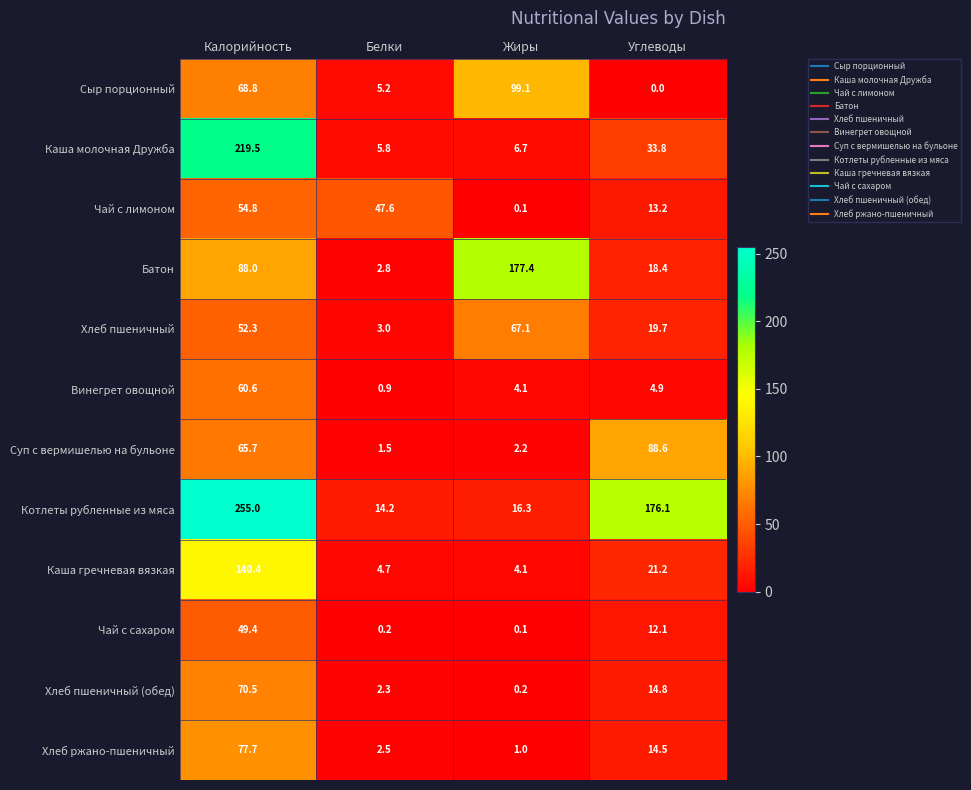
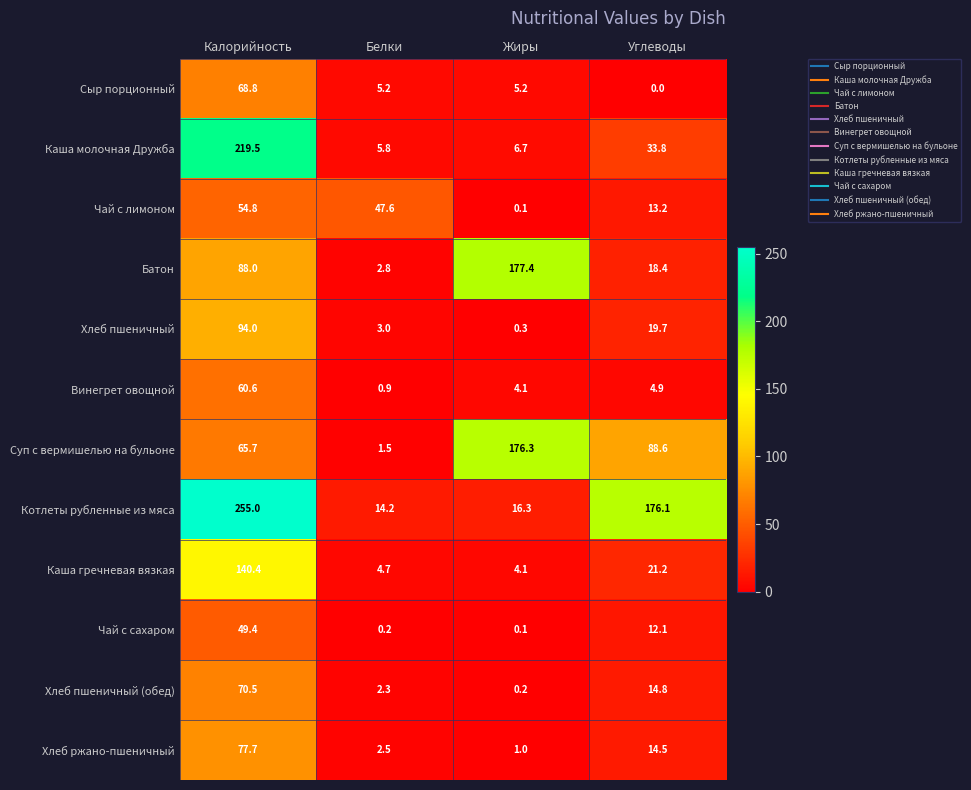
  {
    "Сыр порционный": {
      "Калорийность": 68.8,
      "Белки": 5.2,
-     "Жиры": 99.1,
+     "Жиры": 5.2,
      "Углеводы": 0.0
    },
    "Каша молочная Дружба": {
      "Калорийность": 219.5,
      "Белки": 5.8,
      "Жиры": 6.7,
      "Углеводы": 33.8
    },
    "Чай с лимоном": {
      "Калорийность": 54.8,
      "Белки": 47.6,
      "Жиры": 0.1,
      "Углеводы": 13.2
    },
    "Батон": {
      "Калорийность": 88.0,
      "Белки": 2.8,
      "Жиры": 177.4,
      "Углеводы": 18.4
    },
    "Хлеб пшеничный": {
-     "Калорийность": 52.3,
+     "Калорийность": 94.0,
      "Белки": 3.0,
-     "Жиры": 67.1,
+     "Жиры": 0.3,
      "Углеводы": 19.7
    },
    "Винегрет овощной": {
      "Калорийность": 60.6,
      "Белки": 0.9,
      "Жиры": 4.1,
      "Углеводы": 4.9
    },
    "Суп с вермишелью на бульоне": {
      "Калорийность": 65.7,
      "Белки": 1.5,
-     "Жиры": 2.2,
+     "Жиры": 176.3,
      "Углеводы": 88.6
    },
    "Котлеты рубленные из мяса": {
      "Калорийность": 255.0,
      "Белки": 14.2,
      "Жиры": 16.3,
      "Углеводы": 176.1
    },
    "Каша гречневая вязкая": {
      "Калорийность": 140.4,
      "Белки": 4.7,
      "Жиры": 4.1,
      "Углеводы": 21.2
    },
    "Чай с сахаром": {
      "Калорийность": 49.4,
      "Белки": 0.2,
      "Жиры": 0.1,
      "Углеводы": 12.1
    },
    "Хлеб пшеничный (обед)": {
      "Калорийность": 70.5,
      "Белки": 2.3,
      "Жиры": 0.2,
      "Углеводы": 14.8
    },
    "Хлеб ржано-пшеничный": {
      "Калорийность": 77.7,
      "Белки": 2.5,
      "Жиры": 1.0,
      "Углеводы": 14.5
    }
  }
